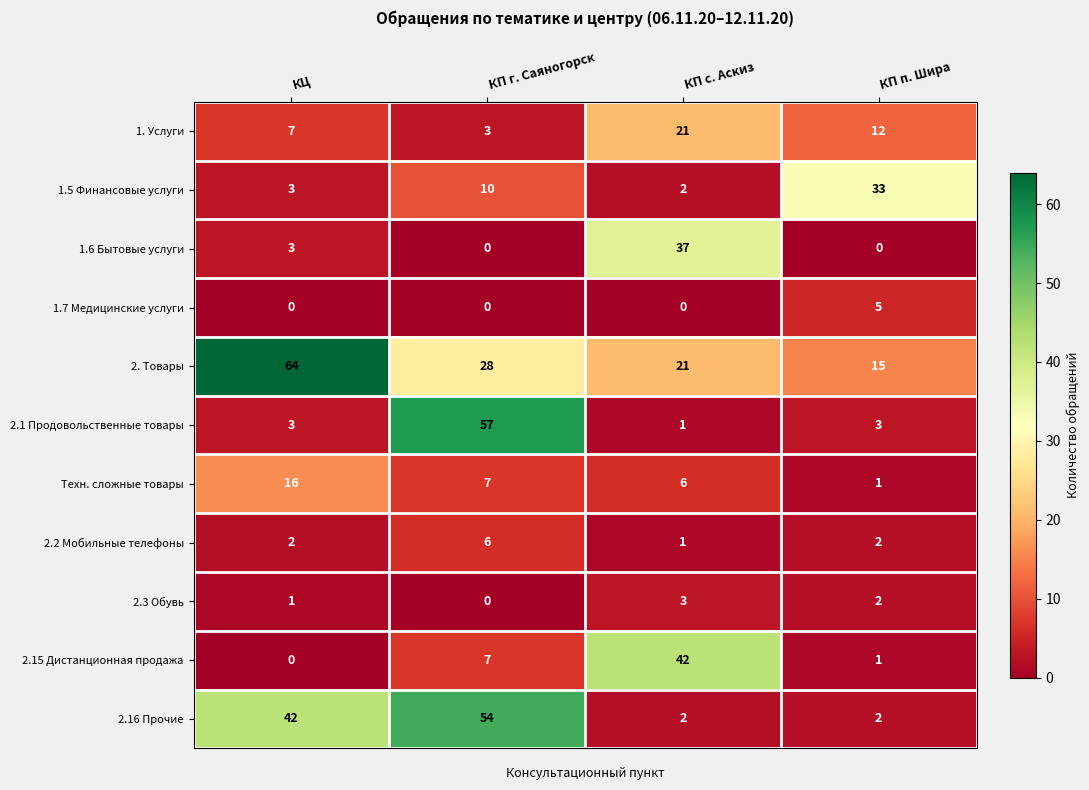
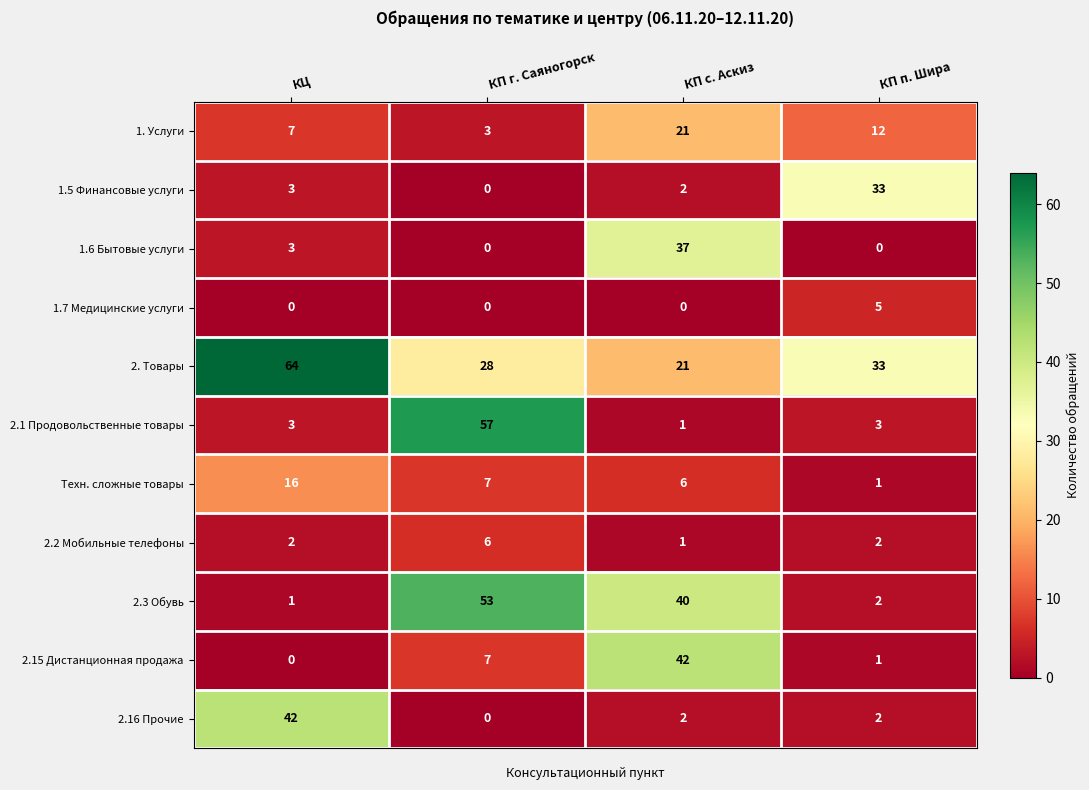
  {
    "1. Услуги": {
      "КЦ": 7,
      "КП г. Саяногорск": 3,
      "КП с. Аскиз": 21,
      "КП п. Шира": 12
    },
    "1.5 Финансовые услуги": {
      "КЦ": 3,
-     "КП г. Саяногорск": 10,
+     "КП г. Саяногорск": 0,
      "КП с. Аскиз": 2,
      "КП п. Шира": 33
    },
    "1.6 Бытовые услуги": {
      "КЦ": 3,
      "КП г. Саяногорск": 0,
      "КП с. Аскиз": 37,
      "КП п. Шира": 0
    },
    "1.7 Медицинские услуги": {
      "КЦ": 0,
      "КП г. Саяногорск": 0,
      "КП с. Аскиз": 0,
      "КП п. Шира": 5
    },
    "2. Товары": {
      "КЦ": 64,
      "КП г. Саяногорск": 28,
      "КП с. Аскиз": 21,
-     "КП п. Шира": 15
+     "КП п. Шира": 33
    },
    "2.1 Продовольственные товары": {
      "КЦ": 3,
      "КП г. Саяногорск": 57,
      "КП с. Аскиз": 1,
      "КП п. Шира": 3
    },
    "Техн. сложные товары": {
      "КЦ": 16,
      "КП г. Саяногорск": 7,
      "КП с. Аскиз": 6,
      "КП п. Шира": 1
    },
    "2.2 Мобильные телефоны": {
      "КЦ": 2,
      "КП г. Саяногорск": 6,
      "КП с. Аскиз": 1,
      "КП п. Шира": 2
    },
    "2.3 Обувь": {
      "КЦ": 1,
-     "КП г. Саяногорск": 0,
-     "КП с. Аскиз": 3,
+     "КП г. Саяногорск": 53,
+     "КП с. Аскиз": 40,
      "КП п. Шира": 2
    },
    "2.15 Дистанционная продажа": {
      "КЦ": 0,
      "КП г. Саяногорск": 7,
      "КП с. Аскиз": 42,
      "КП п. Шира": 1
    },
    "2.16 Прочие": {
      "КЦ": 42,
-     "КП г. Саяногорск": 54,
+     "КП г. Саяногорск": 0,
      "КП с. Аскиз": 2,
      "КП п. Шира": 2
    }
  }
